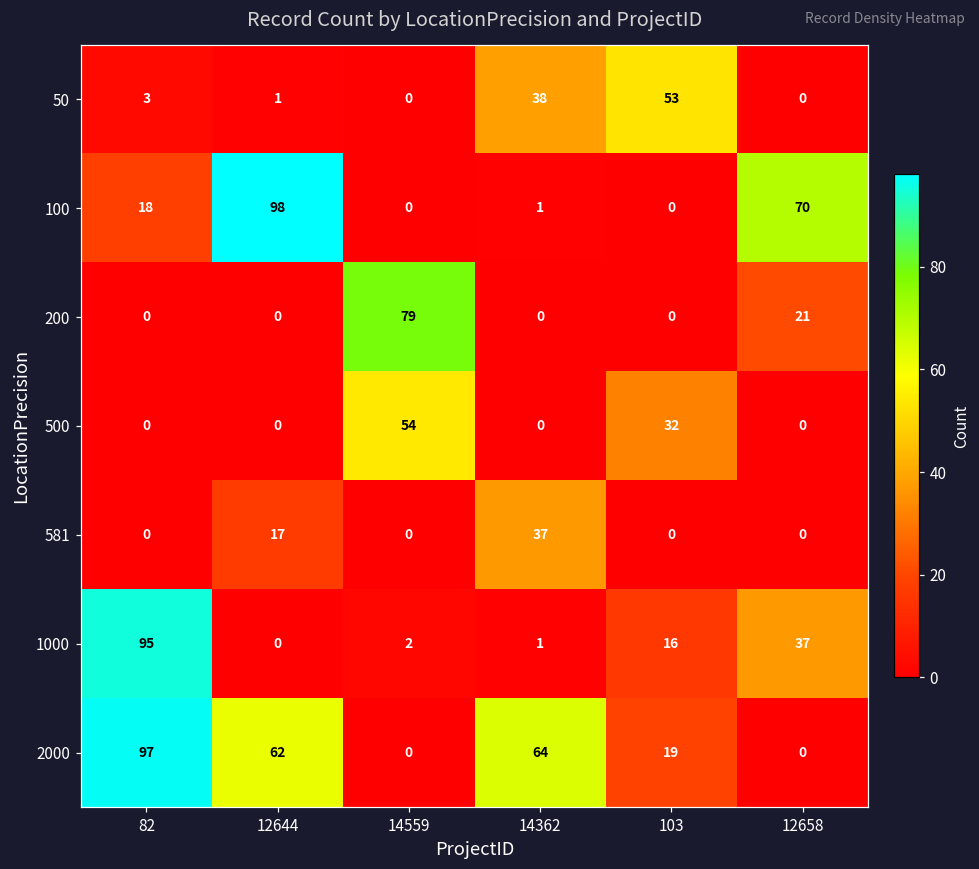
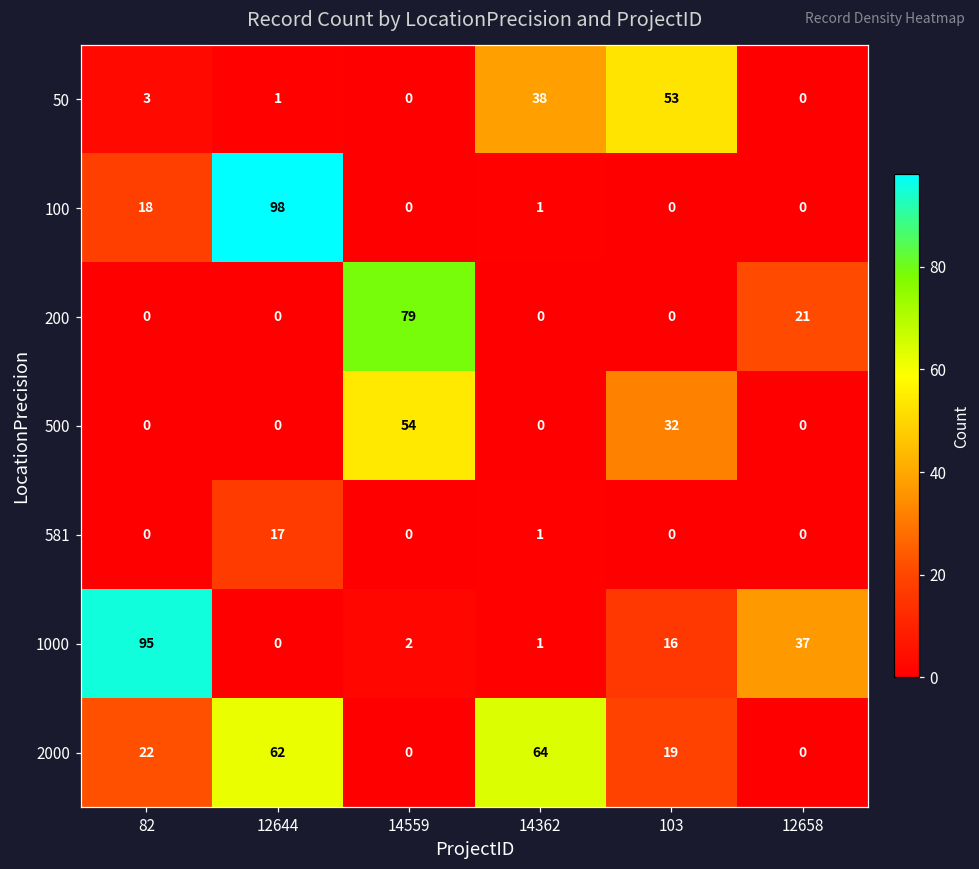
  {
    "50": {
      "82": 3,
      "12644": 1,
      "14559": 0,
      "14362": 38,
      "103": 53,
      "12658": 0
    },
    "100": {
      "82": 18,
      "12644": 98,
      "14559": 0,
      "14362": 1,
      "103": 0,
-     "12658": 70
+     "12658": 0
    },
    "200": {
      "82": 0,
      "12644": 0,
      "14559": 79,
      "14362": 0,
      "103": 0,
      "12658": 21
    },
    "500": {
      "82": 0,
      "12644": 0,
      "14559": 54,
      "14362": 0,
      "103": 32,
      "12658": 0
    },
    "581": {
      "82": 0,
      "12644": 17,
      "14559": 0,
-     "14362": 37,
+     "14362": 1,
      "103": 0,
      "12658": 0
    },
    "1000": {
      "82": 95,
      "12644": 0,
      "14559": 2,
      "14362": 1,
      "103": 16,
      "12658": 37
    },
    "2000": {
-     "82": 97,
+     "82": 22,
      "12644": 62,
      "14559": 0,
      "14362": 64,
      "103": 19,
      "12658": 0
    }
  }
